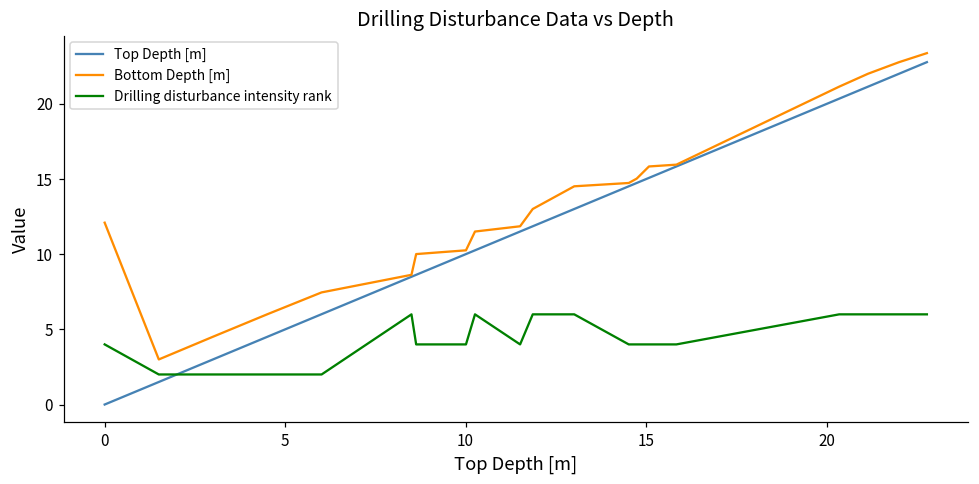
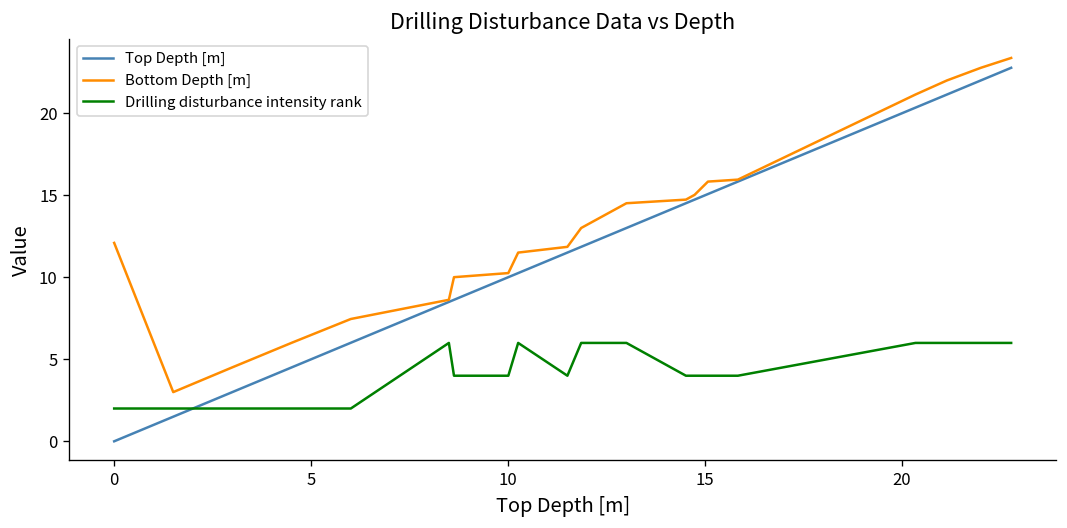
  {
    "Top Depth [m]": {
      "0": 0
    },
    "Bottom Depth [m]": {
      "0": 12
    },
    "Drilling disturbance intensity rank": {
-     "0": 4
+     "0": 2
    }
  }
